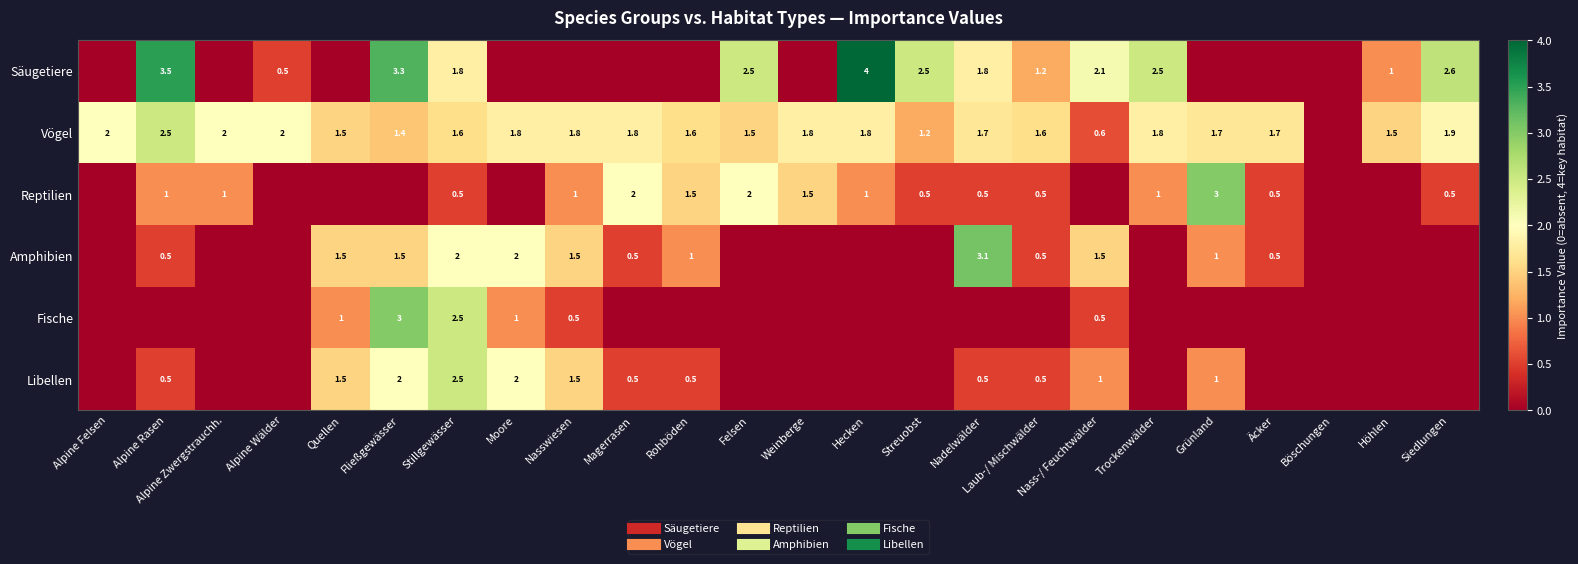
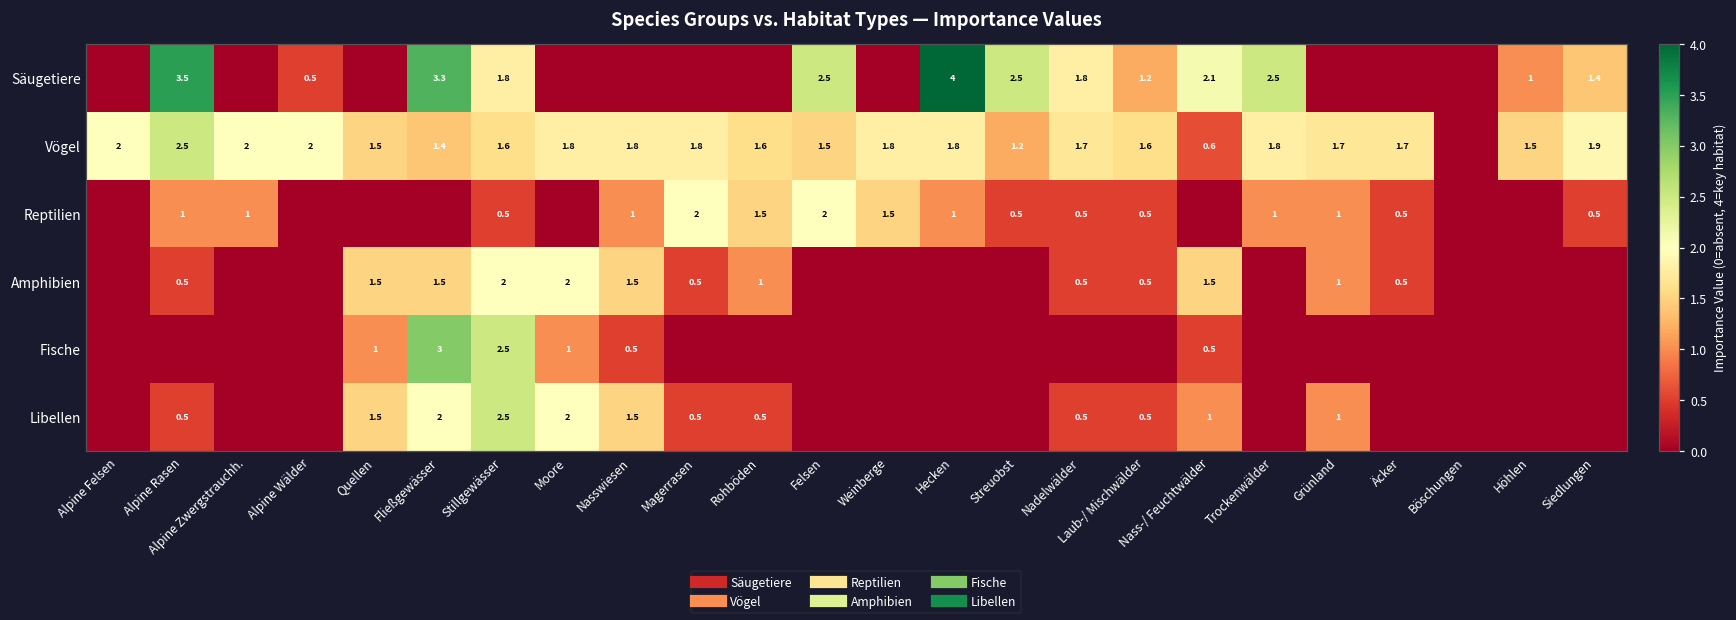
  {
    "Säugetiere": {
      "Alpine Rasen": 3.5,
      "Alpine Wälder": 0.5,
      "Fließgewässer": 3.3,
      "Stillgewässer": 1.8,
      "Felsen": 2.5,
      "Hecken": 4,
      "Streuobst": 2.5,
      "Nadelwälder": 1.8,
      "Laub-/ Mischwälder": 1.2,
      "Nass-/ Feuchtwälder": 2.1,
      "Trockenwälder": 2.5,
      "Höhlen": 1,
-     "Siedlungen": 2.6
+     "Siedlungen": 1.4
    },
    "Vögel": {
      "Alpine Felsen": 2,
      "Alpine Rasen": 2.5,
      "Alpine Zwergstrauchh.": 2,
      "Alpine Wälder": 2,
      "Quellen": 1.5,
      "Fließgewässer": 1.4,
      "Stillgewässer": 1.6,
      "Moore": 1.8,
      "Nasswiesen": 1.8,
      "Magerrasen": 1.8,
      "Rohböden": 1.6,
      "Felsen": 1.5,
      "Weinberge": 1.8,
      "Hecken": 1.8,
      "Streuobst": 1.2,
      "Nadelwälder": 1.7,
      "Laub-/ Mischwälder": 1.6,
      "Nass-/ Feuchtwälder": 0.6,
      "Trockenwälder": 1.8,
      "Grünland": 1.7,
      "Äcker": 1.7,
      "Höhlen": 1.5,
      "Siedlungen": 1.9
    },
    "Reptilien": {
      "Alpine Rasen": 1,
      "Alpine Zwergstrauchh.": 1,
      "Stillgewässer": 0.5,
      "Nasswiesen": 1,
      "Magerrasen": 2,
      "Rohböden": 1.5,
      "Felsen": 2,
      "Weinberge": 1.5,
      "Hecken": 1,
      "Streuobst": 0.5,
      "Nadelwälder": 0.5,
      "Laub-/ Mischwälder": 0.5,
      "Trockenwälder": 1,
-     "Grünland": 3,
+     "Grünland": 1,
      "Äcker": 0.5,
      "Siedlungen": 0.5
    },
    "Amphibien": {
      "Alpine Rasen": 0.5,
      "Quellen": 1.5,
      "Fließgewässer": 1.5,
      "Stillgewässer": 2,
      "Moore": 2,
      "Nasswiesen": 1.5,
      "Magerrasen": 0.5,
      "Rohböden": 1,
-     "Nadelwälder": 3.1,
+     "Nadelwälder": 0.5,
      "Laub-/ Mischwälder": 0.5,
      "Nass-/ Feuchtwälder": 1.5,
      "Grünland": 1,
      "Äcker": 0.5
    },
    "Fische": {
      "Quellen": 1,
      "Fließgewässer": 3,
      "Stillgewässer": 2.5,
      "Moore": 1,
      "Nasswiesen": 0.5,
      "Nass-/ Feuchtwälder": 0.5
    },
    "Libellen": {
      "Alpine Rasen": 0.5,
      "Quellen": 1.5,
      "Fließgewässer": 2,
      "Stillgewässer": 2.5,
      "Moore": 2,
      "Nasswiesen": 1.5,
      "Magerrasen": 0.5,
      "Rohböden": 0.5,
      "Nadelwälder": 0.5,
      "Laub-/ Mischwälder": 0.5,
      "Nass-/ Feuchtwälder": 1,
      "Grünland": 1
    }
  }
